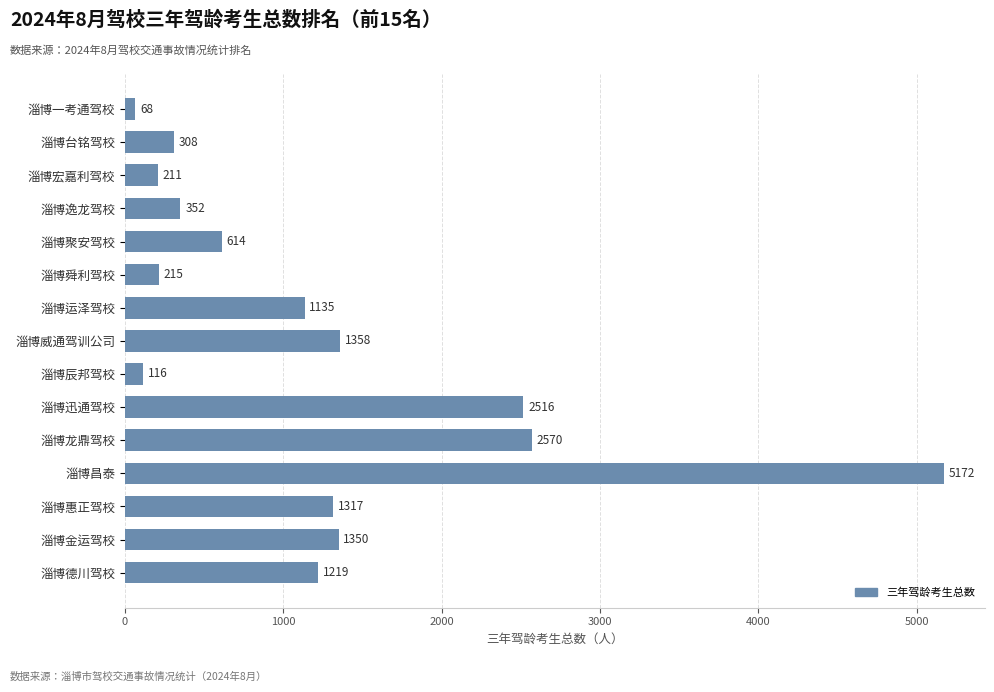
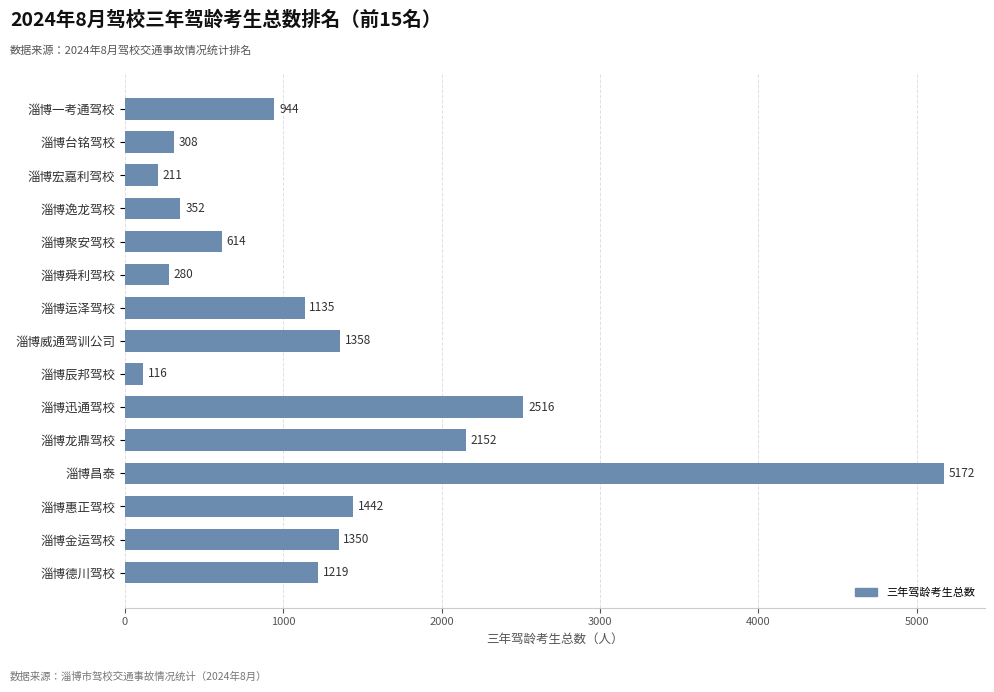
  {
-   "淄博一考通驾校": 68,
+   "淄博一考通驾校": 944,
    "淄博台铭驾校": 308,
    "淄博宏嘉利驾校": 211,
    "淄博逸龙驾校": 352,
    "淄博聚安驾校": 614,
-   "淄博舜利驾校": 215,
+   "淄博舜利驾校": 280,
    "淄博运泽驾校": 1135,
    "淄博威通驾训公司": 1358,
    "淄博辰邦驾校": 116,
    "淄博迅通驾校": 2516,
-   "淄博龙鼎驾校": 2570,
+   "淄博龙鼎驾校": 2152,
    "淄博昌泰": 5172,
-   "淄博惠正驾校": 1317,
+   "淄博惠正驾校": 1442,
    "淄博金运驾校": 1350,
    "淄博德川驾校": 1219
  }
